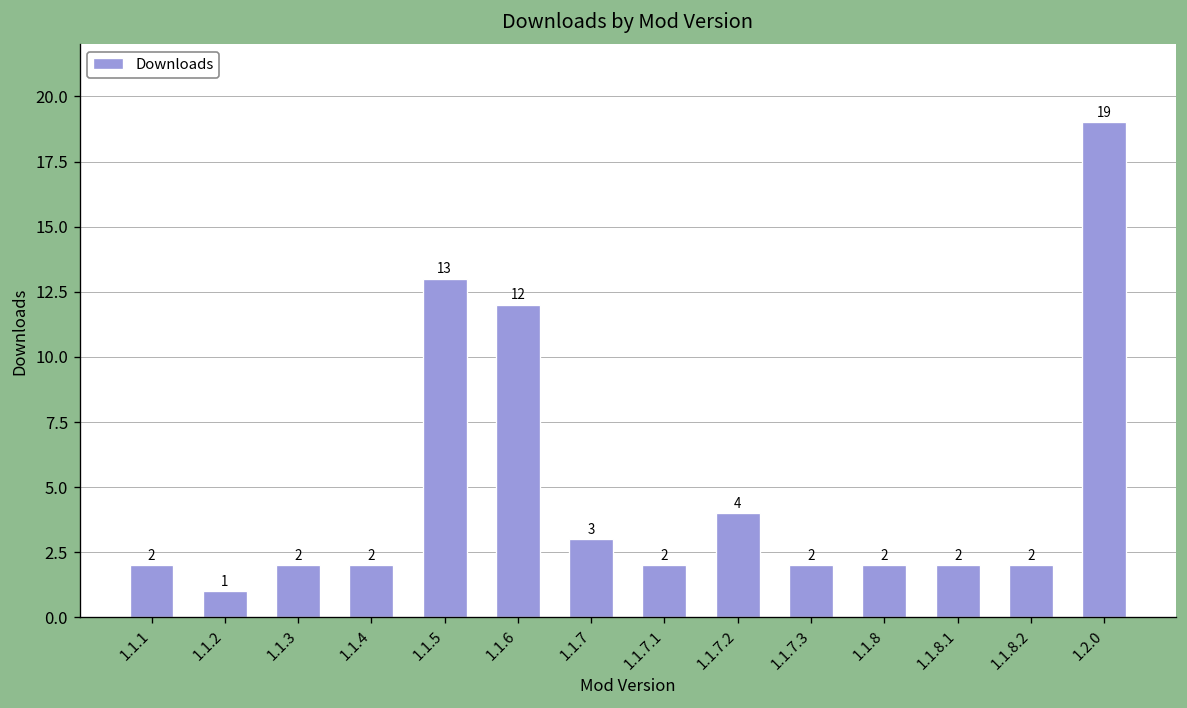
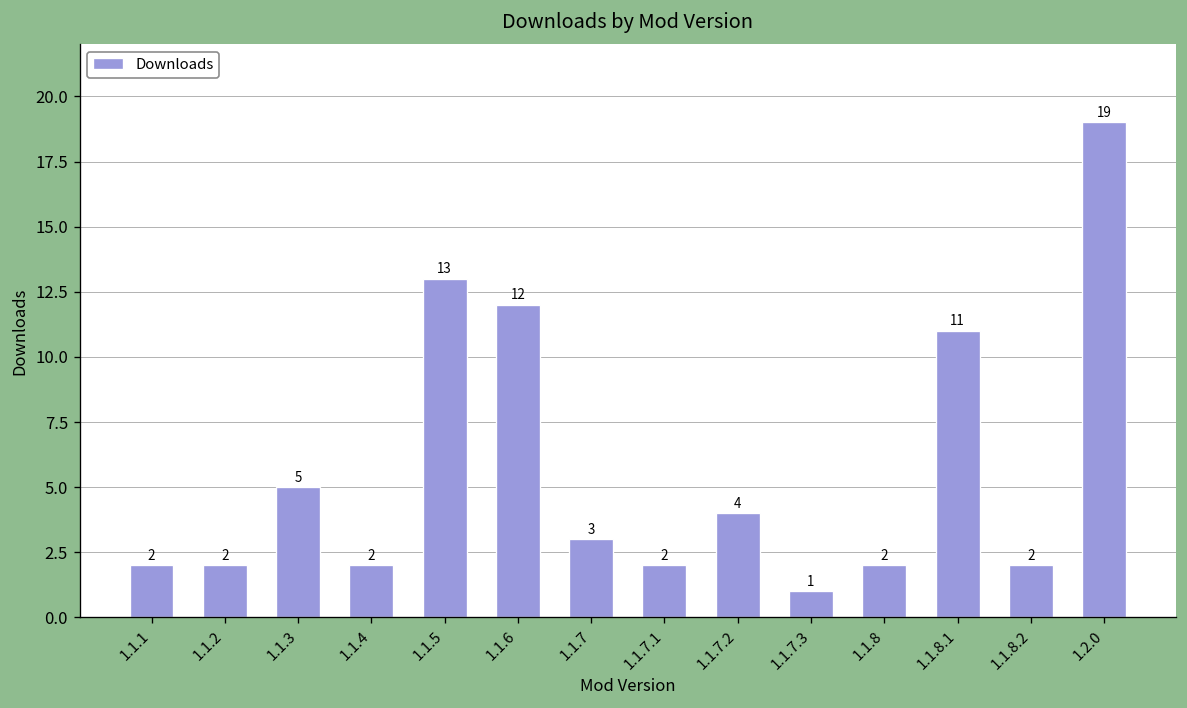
  {
    "1.1.1": 2,
-   "1.1.2": 1,
-   "1.1.3": 2,
+   "1.1.2": 2,
+   "1.1.3": 5,
    "1.1.4": 2,
    "1.1.5": 13,
    "1.1.6": 12,
    "1.1.7": 3,
    "1.1.7.1": 2,
    "1.1.7.2": 4,
-   "1.1.7.3": 2,
+   "1.1.7.3": 1,
    "1.1.8": 2,
-   "1.1.8.1": 2,
+   "1.1.8.1": 11,
    "1.1.8.2": 2,
    "1.2.0": 19
  }
